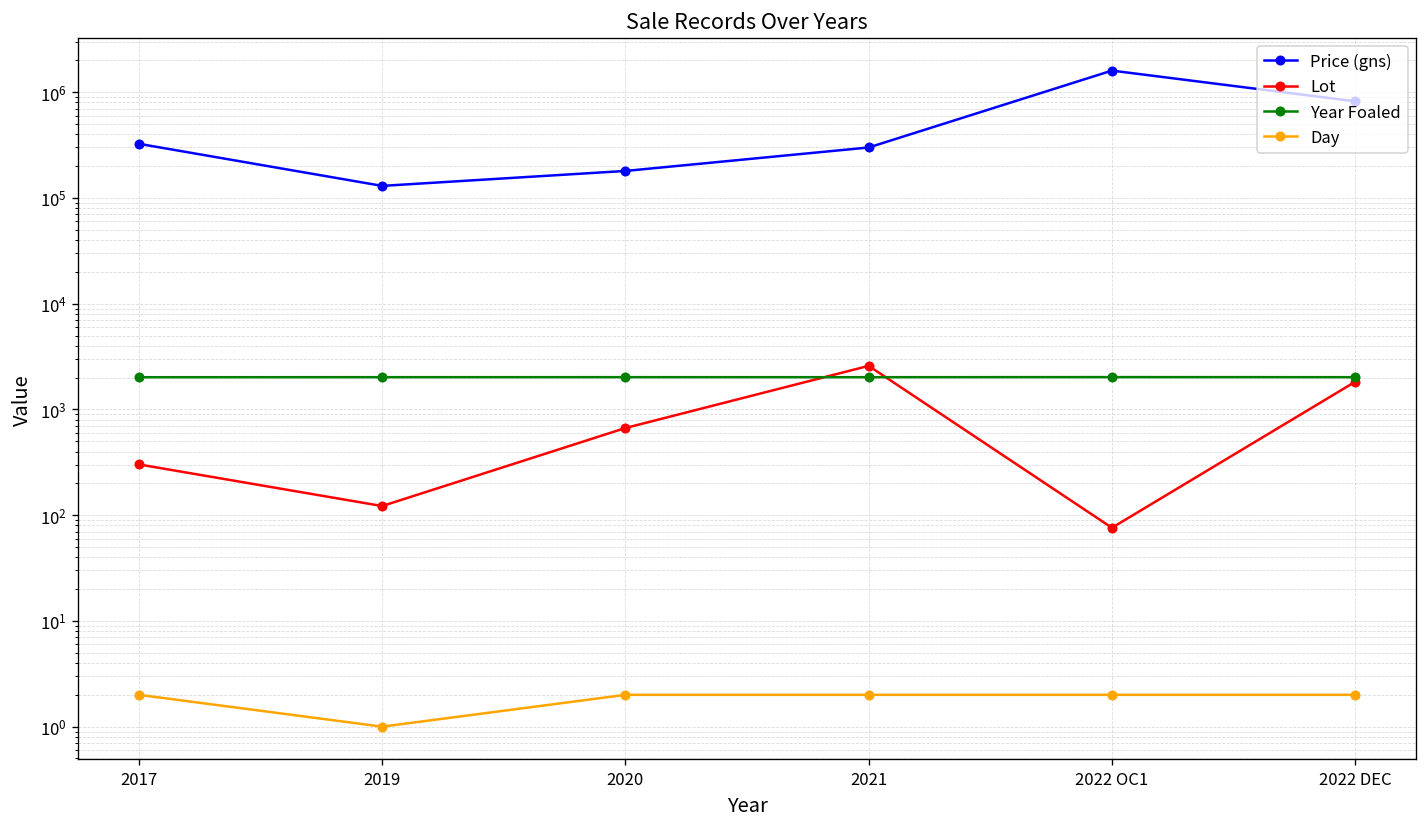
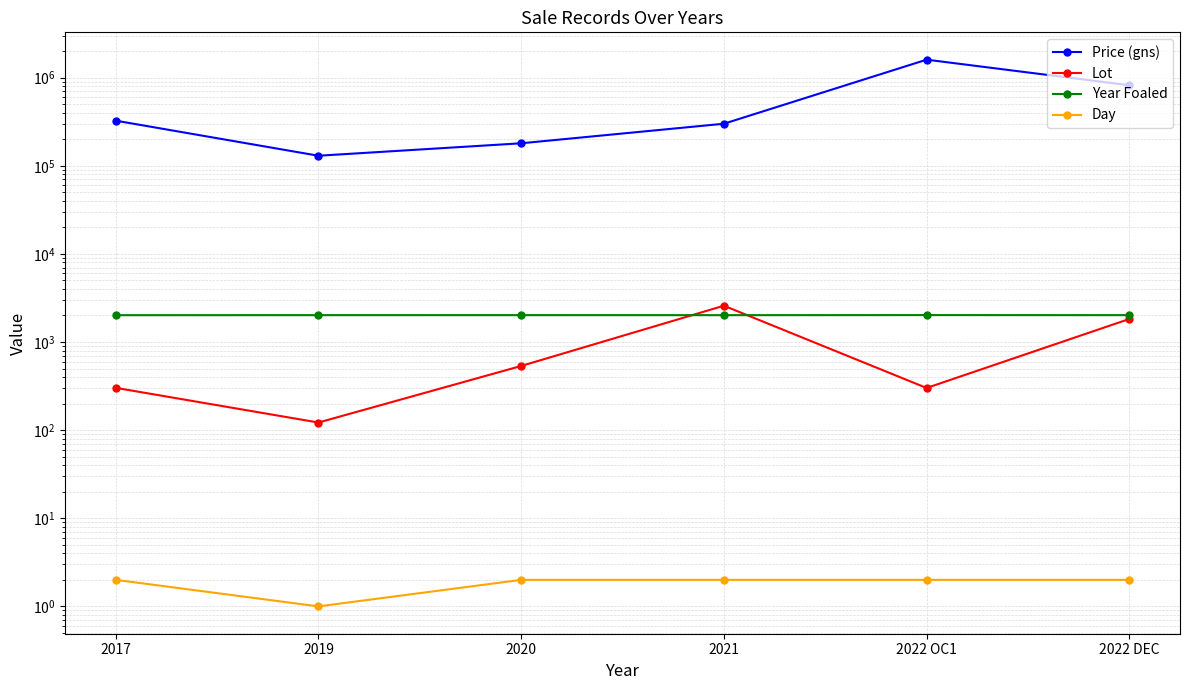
  {
    "Price (gns)": {
      "2017": 330000,
      "2019": 130000,
      "2020": 180000,
      "2021": 300000,
      "2022 OC1": 1600000
    },
    "Lot": {
      "2017": 300,
      "2019": 120,
-     "2020": 700,
+     "2020": 500,
      "2021": 2600,
-     "2022 OC1": 80,
+     "2022 OC1": 300,
      "2022 DEC": 1800
    },
    "Year Foaled": {
      "2017": 2000,
      "2019": 2000,
      "2020": 2000,
      "2021": 2000,
      "2022 OC1": 2000,
      "2022 DEC": 2000
    },
    "Day": {
      "2017": 2,
      "2019": 1,
      "2020": 2,
      "2021": 2,
      "2022 OC1": 2,
      "2022 DEC": 2
    }
  }
